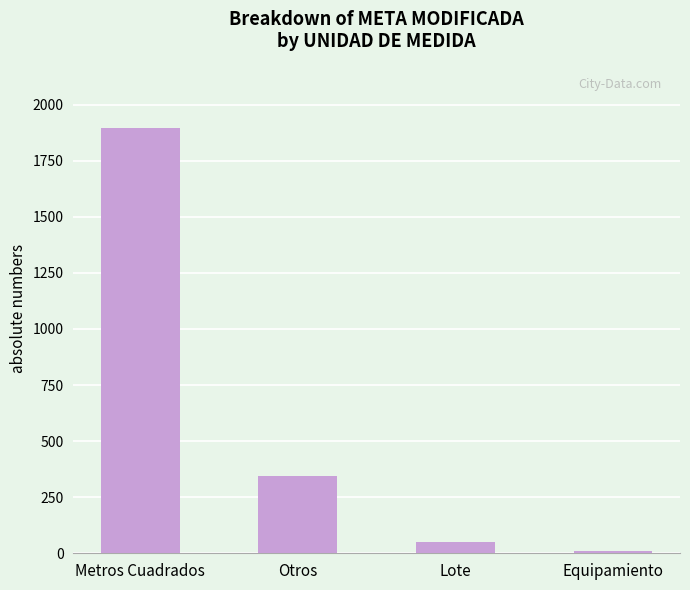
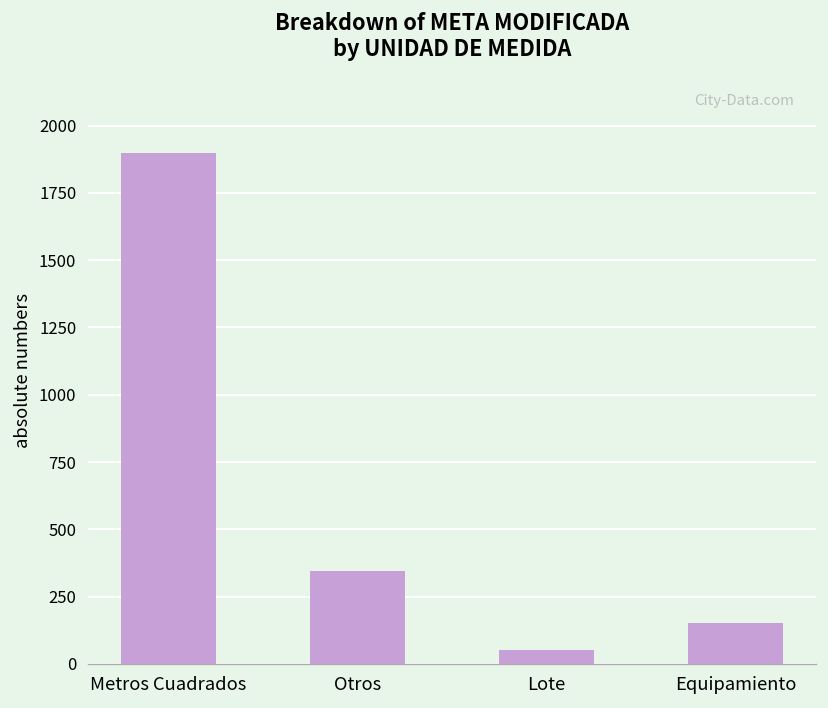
  {
    "Metros Cuadrados": 1900,
    "Otros": 350,
    "Lote": 50,
-   "Equipamiento": 10
+   "Equipamiento": 150
  }
